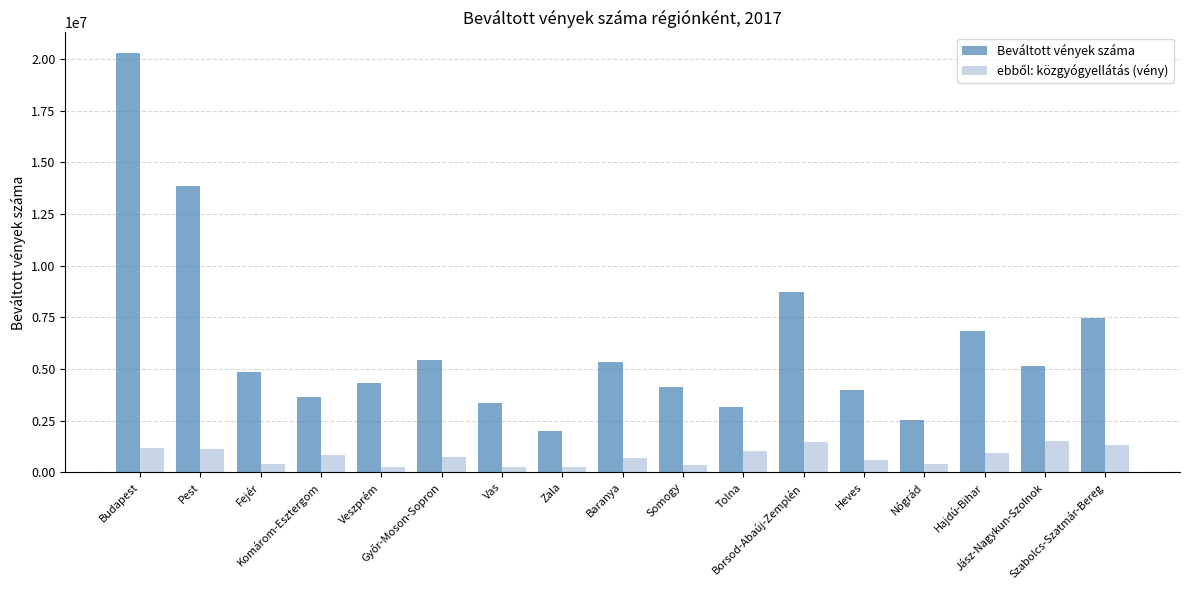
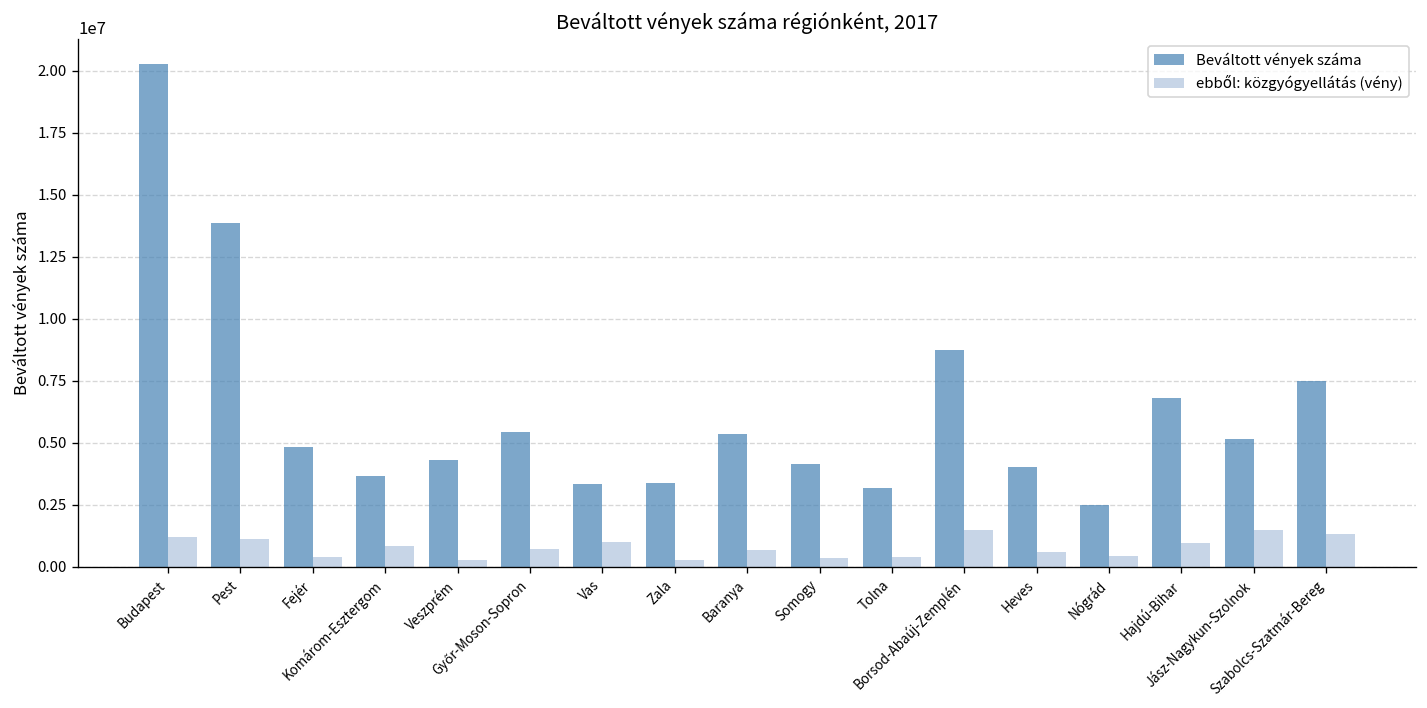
  {
    "Beváltott vények száma": {
      "Budapest": 20300000,
      "Pest": 13900000,
      "Fejér": 4800000,
      "Komárom-Esztergom": 3600000,
      "Veszprém": 4300000,
      "Győr-Moson-Sopron": 5400000,
      "Vas": 3300000,
-     "Zala": 2000000,
+     "Zala": 3400000,
      "Baranya": 5400000,
      "Somogy": 4100000,
      "Tolna": 3200000,
      "Borsod-Abaúj-Zemplén": 8700000,
      "Heves": 4000000,
      "Nógrád": 2500000,
      "Hajdú-Bihar": 6800000,
      "Jász-Nagykun-Szolnok": 5200000,
      "Szabolcs-Szatmár-Bereg": 7500000
    },
    "ebből: közgyógyellátás (vény)": {
      "Budapest": 1200000,
      "Pest": 1100000,
      "Fejér": 400000,
      "Komárom-Esztergom": 800000,
      "Veszprém": 300000,
      "Győr-Moson-Sopron": 700000,
-     "Vas": 200000,
+     "Vas": 1000000,
      "Zala": 300000,
      "Baranya": 700000,
      "Somogy": 400000,
-     "Tolna": 1000000,
+     "Tolna": 400000,
      "Borsod-Abaúj-Zemplén": 1500000,
      "Heves": 600000,
      "Nógrád": 400000,
      "Hajdú-Bihar": 1000000,
      "Jász-Nagykun-Szolnok": 1500000,
      "Szabolcs-Szatmár-Bereg": 1300000
    }
  }
